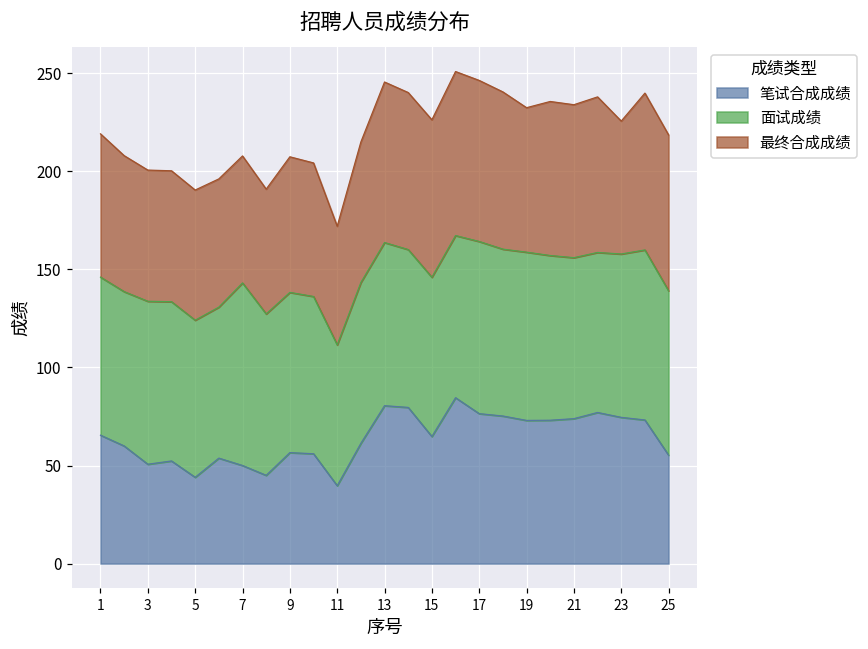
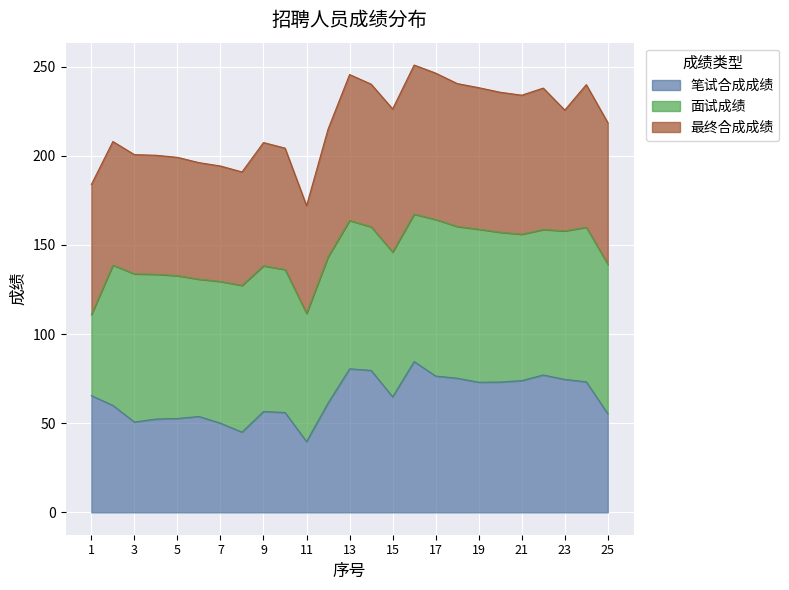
  {
    "笔试合成成绩": {
      "1": 65,
      "3": 51,
-     "5": 44,
+     "5": 53,
      "7": 50,
      "9": 57,
      "11": 40,
      "13": 81,
      "15": 65,
      "17": 76,
      "19": 73,
      "21": 74,
      "23": 75,
      "25": 55
    },
    "面试成绩": {
-     "1": 81,
+     "1": 45,
      "3": 83,
      "5": 80,
-     "7": 93,
+     "7": 80,
      "9": 82,
      "11": 72,
      "13": 83,
      "15": 81,
      "17": 88,
      "19": 86,
      "21": 82,
      "23": 83,
      "25": 84
    },
    "最终合成成绩": {
      "1": 73,
      "3": 67,
      "5": 66,
      "7": 65,
      "9": 69,
      "11": 61,
      "13": 82,
      "15": 80,
      "17": 82,
-     "19": 74,
+     "19": 79,
      "21": 78,
      "23": 68,
      "25": 80
    }
  }
